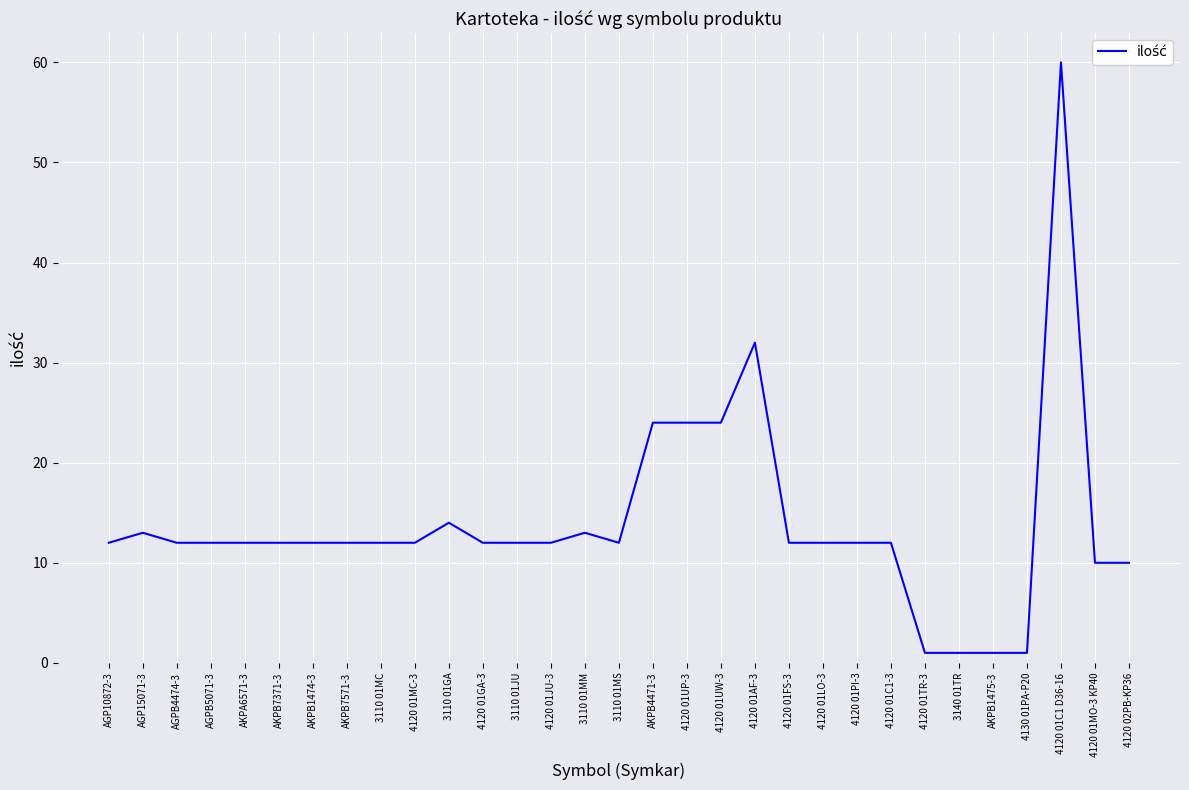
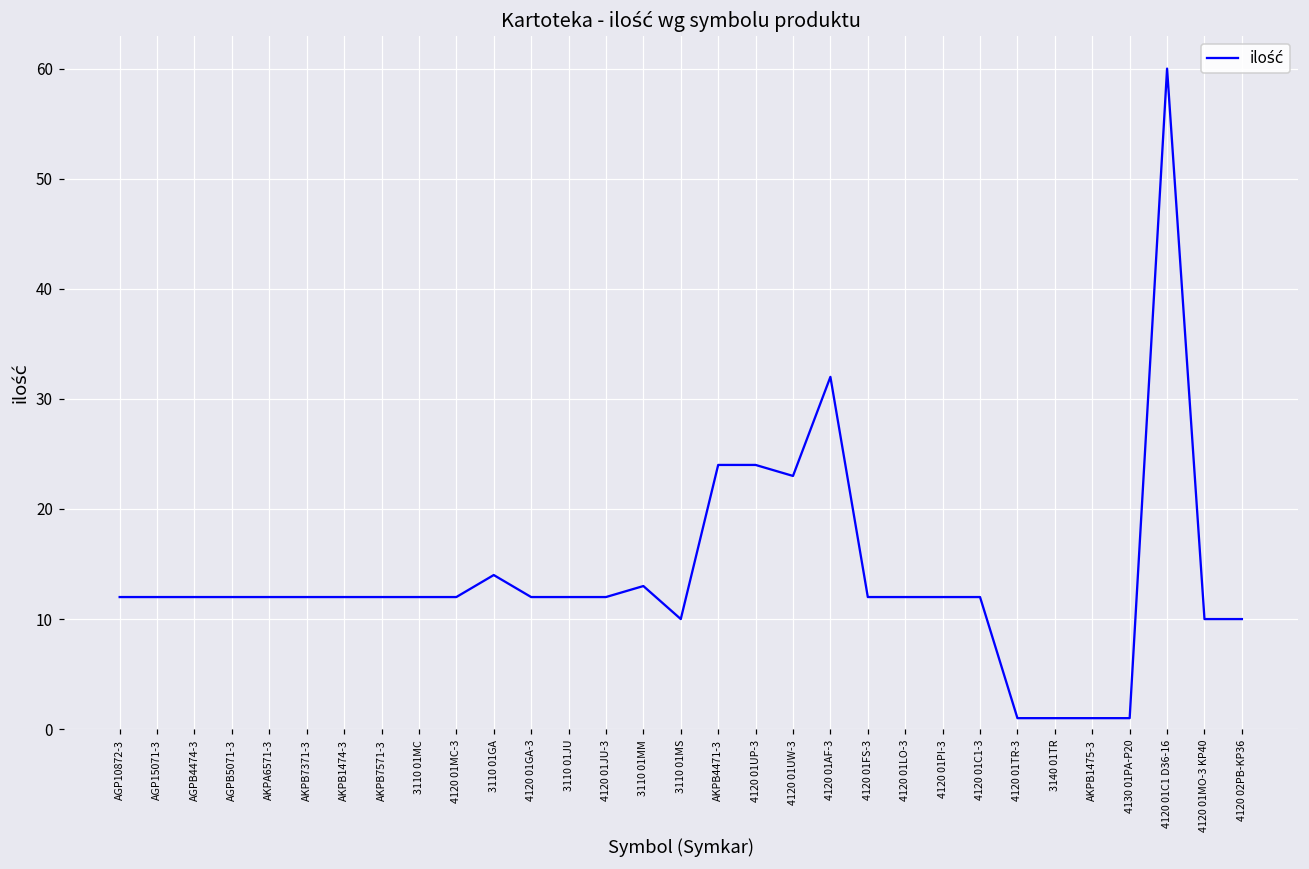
  {
    "AGP10872-3": 12,
-   "AGP15071-3": 13,
+   "AGP15071-3": 12,
    "AGPB4474-3": 12,
    "AGPB5071-3": 12,
    "AKPA6571-3": 12,
    "AKPB7371-3": 12,
    "AKPB1474-3": 12,
    "AKPB7571-3": 12,
    "3110 01MC": 12,
    "4120 01MC-3": 12,
    "3110 01GA": 14,
    "4120 01GA-3": 12,
    "3110 01JU": 12,
    "4120 01JU-3": 12,
    "3110 01MM": 13,
-   "3110 01MS": 12,
+   "3110 01MS": 10,
    "AKPB4471-3": 24,
    "4120 01UP-3": 24,
-   "4120 01UW-3": 24,
+   "4120 01UW-3": 23,
    "4120 01AF-3": 32,
    "4120 01FS-3": 12,
    "4120 01LO-3": 12,
    "4120 01PI-3": 12,
    "4120 01C1-3": 12,
    "4120 01TR-3": 1,
    "3140 01TR": 1,
    "AKPB1475-3": 1,
    "4130 01PA-P20": 1,
    "4120 01C1 D36-16": 60,
    "4120 01MO-3 KP40": 10,
    "4120 02PB-KP36": 10
  }
